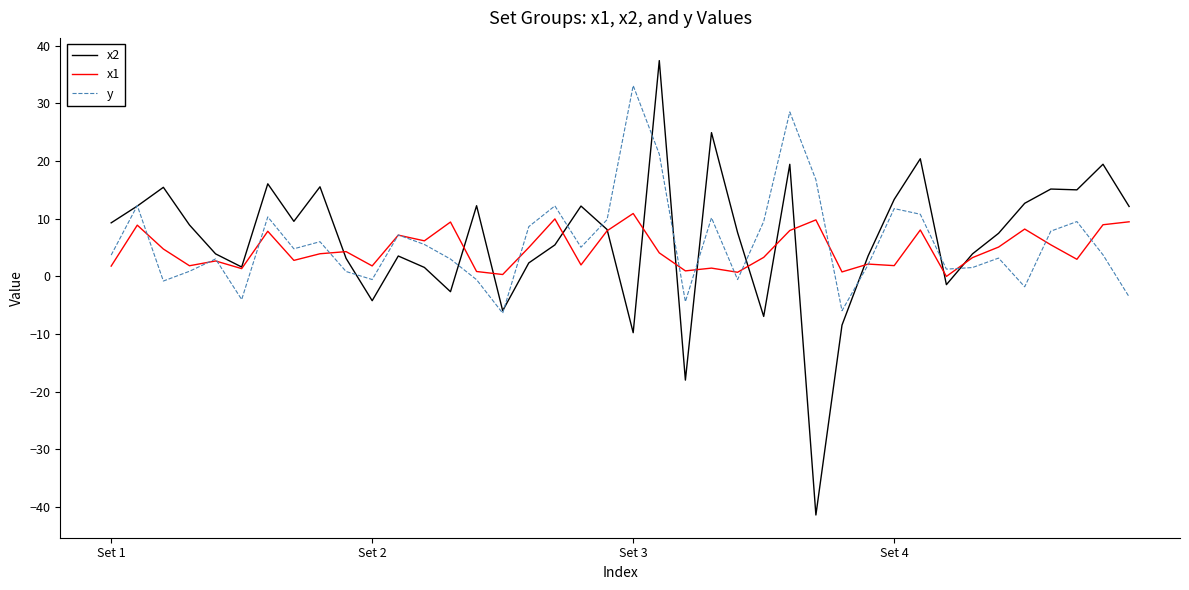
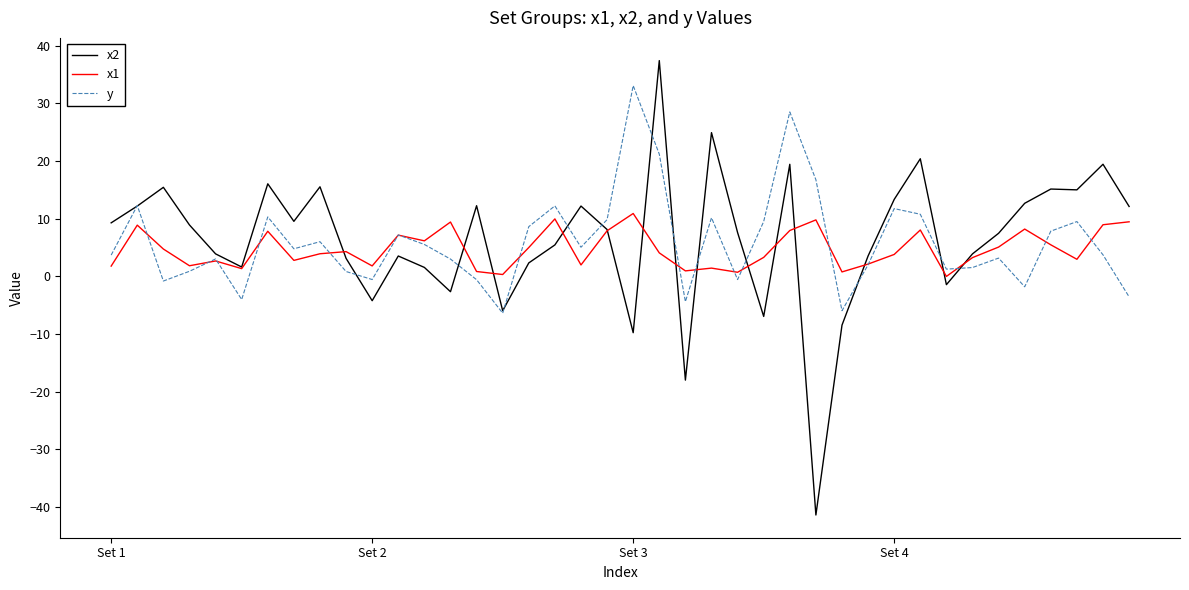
  {
    "x2": {
      "Set 1": 9,
      "Set 2": -4,
      "Set 3": -10,
      "Set 4": 13
    },
    "x1": {
      "Set 1": 2,
      "Set 2": 2,
      "Set 3": 11,
-     "Set 4": 2
+     "Set 4": 4
    },
    "y": {
      "Set 1": 4,
      "Set 2": -1,
      "Set 3": 33,
      "Set 4": 12
    }
  }
